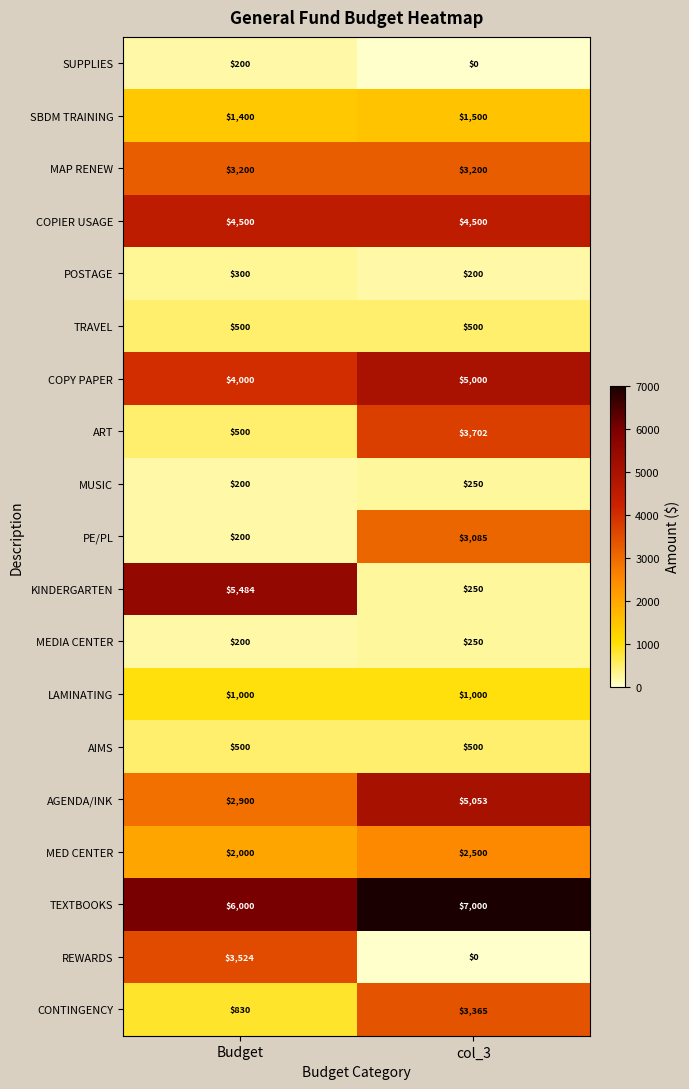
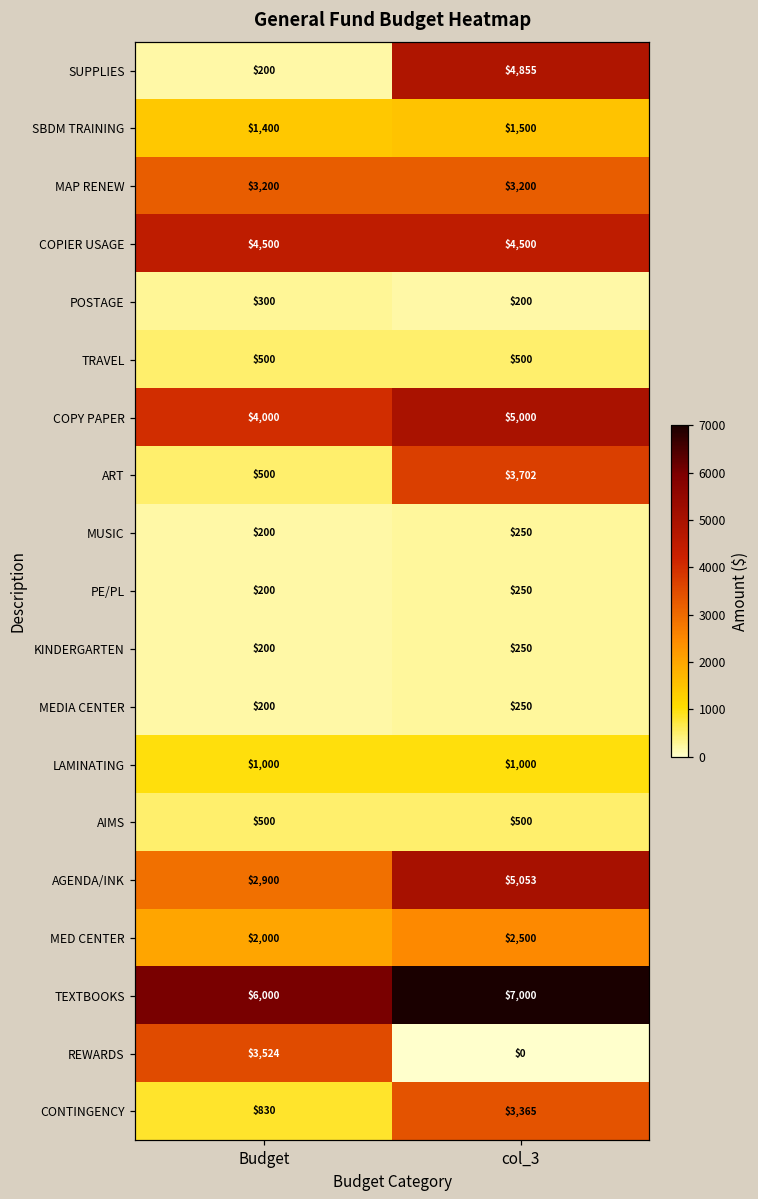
  {
    "SUPPLIES": {
      "Budget": "$200",
-     "col_3": "$0"
+     "col_3": "$4,855"
    },
    "SBDM TRAINING": {
      "Budget": "$1,400",
      "col_3": "$1,500"
    },
    "MAP RENEW": {
      "Budget": "$3,200",
      "col_3": "$3,200"
    },
    "COPIER USAGE": {
      "Budget": "$4,500",
      "col_3": "$4,500"
    },
    "POSTAGE": {
      "Budget": "$300",
      "col_3": "$200"
    },
    "TRAVEL": {
      "Budget": "$500",
      "col_3": "$500"
    },
    "COPY PAPER": {
      "Budget": "$4,000",
      "col_3": "$5,000"
    },
    "ART": {
      "Budget": "$500",
      "col_3": "$3,702"
    },
    "MUSIC": {
      "Budget": "$200",
      "col_3": "$250"
    },
    "PE/PL": {
      "Budget": "$200",
-     "col_3": "$3,085"
+     "col_3": "$250"
    },
    "KINDERGARTEN": {
-     "Budget": "$5,484",
+     "Budget": "$200",
      "col_3": "$250"
    },
    "MEDIA CENTER": {
      "Budget": "$200",
      "col_3": "$250"
    },
    "LAMINATING": {
      "Budget": "$1,000",
      "col_3": "$1,000"
    },
    "AIMS": {
      "Budget": "$500",
      "col_3": "$500"
    },
    "AGENDA/INK": {
      "Budget": "$2,900",
      "col_3": "$5,053"
    },
    "MED CENTER": {
      "Budget": "$2,000",
      "col_3": "$2,500"
    },
    "TEXTBOOKS": {
      "Budget": "$6,000",
      "col_3": "$7,000"
    },
    "REWARDS": {
      "Budget": "$3,524",
      "col_3": "$0"
    },
    "CONTINGENCY": {
      "Budget": "$830",
      "col_3": "$3,365"
    }
  }
